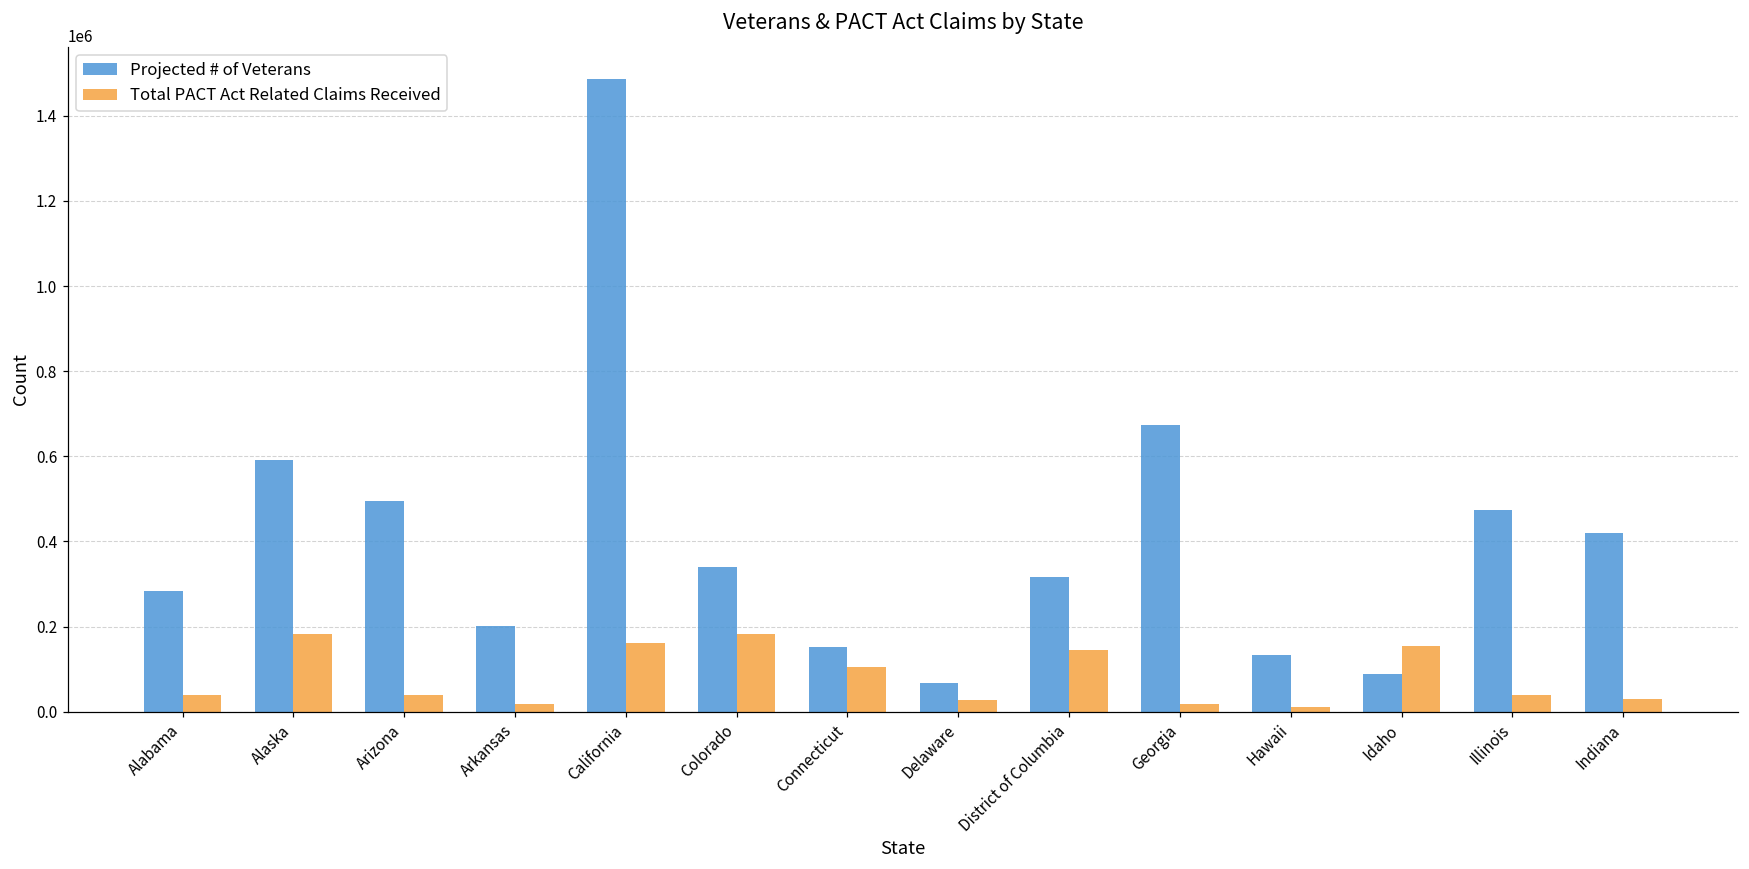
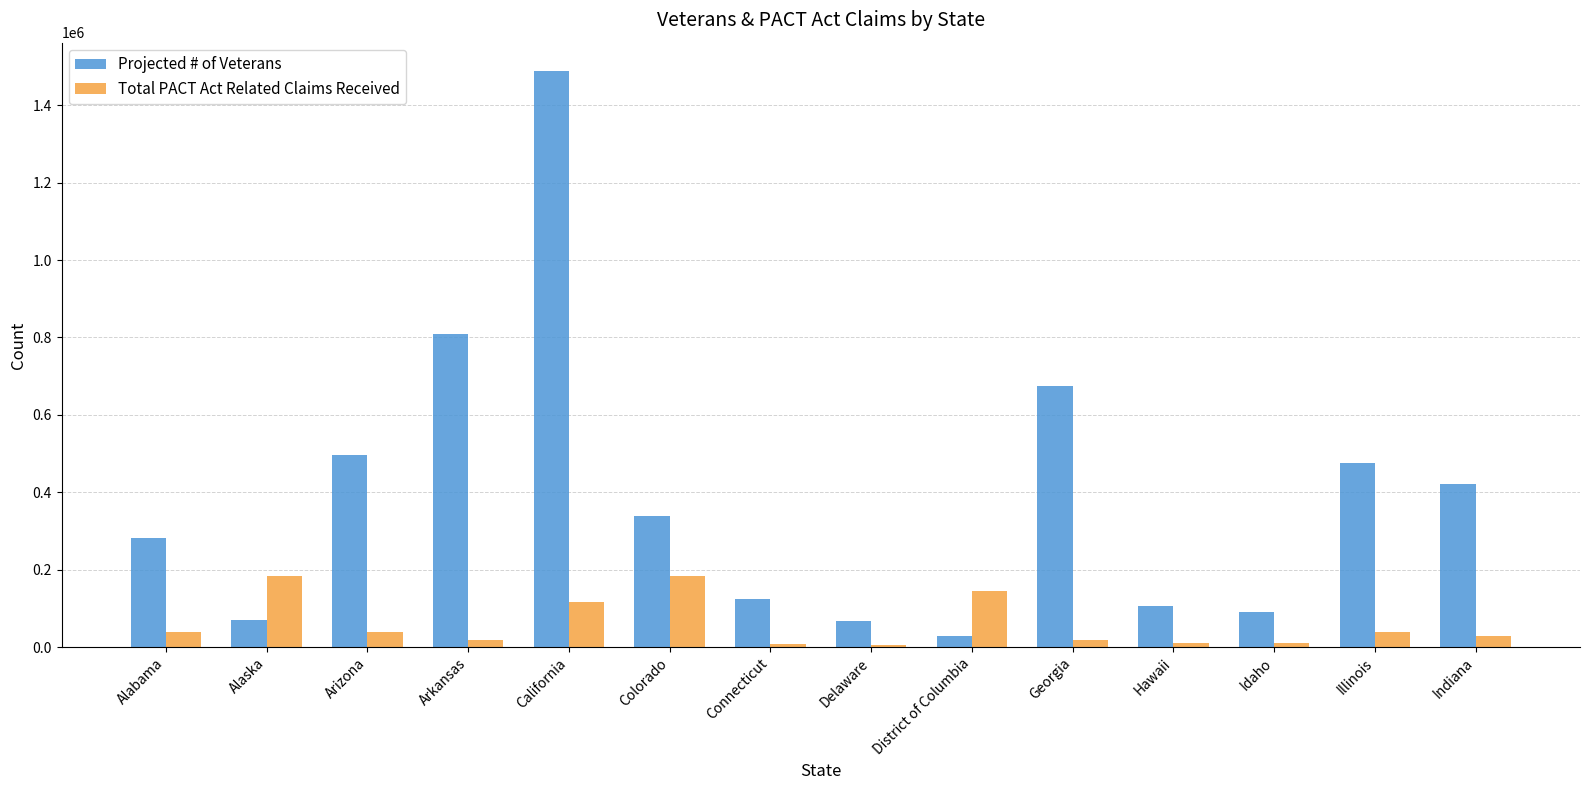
  {
    "Projected # of Veterans": {
      "Alabama": 280000,
-     "Alaska": 590000,
+     "Alaska": 70000,
      "Arizona": 500000,
-     "Arkansas": 200000,
+     "Arkansas": 810000,
      "California": 1490000,
      "Colorado": 340000,
-     "Connecticut": 150000,
+     "Connecticut": 120000,
      "Delaware": 70000,
-     "District of Columbia": 320000,
+     "District of Columbia": 30000,
      "Georgia": 670000,
-     "Hawaii": 130000,
+     "Hawaii": 100000,
      "Idaho": 90000,
      "Illinois": 470000,
      "Indiana": 420000
    },
    "Total PACT Act Related Claims Received": {
      "Alabama": 40000,
      "Alaska": 180000,
      "Arizona": 40000,
      "Arkansas": 20000,
-     "California": 160000,
+     "California": 120000,
      "Colorado": 180000,
-     "Connecticut": 110000,
-     "Delaware": 30000,
+     "Connecticut": 10000,
+     "Delaware": 0,
      "District of Columbia": 150000,
      "Georgia": 20000,
      "Hawaii": 10000,
-     "Idaho": 150000,
+     "Idaho": 10000,
      "Illinois": 40000,
      "Indiana": 30000
    }
  }
